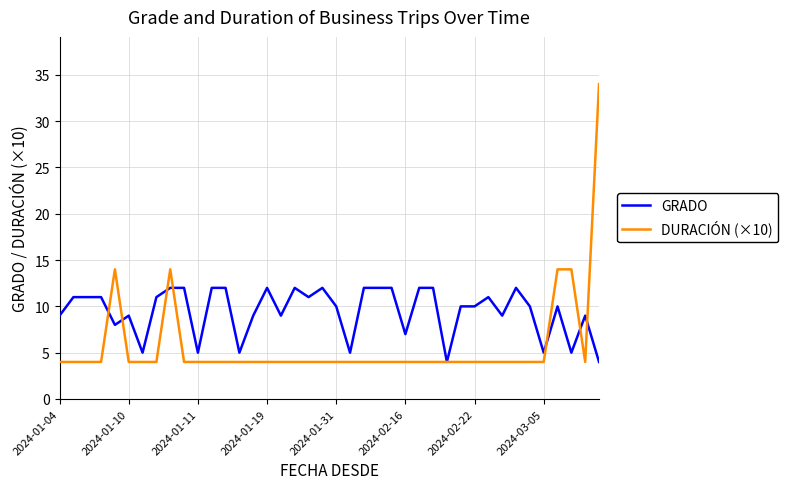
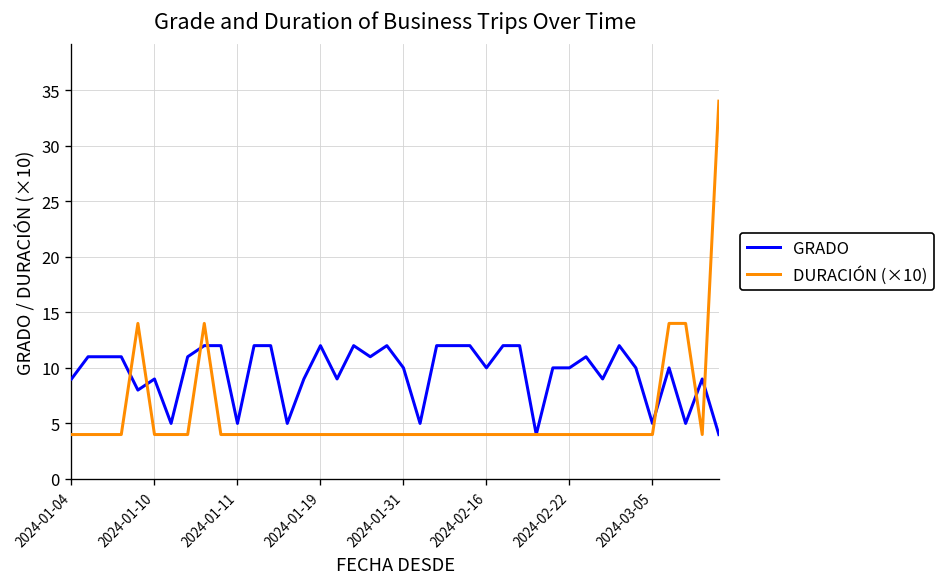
  {
    "GRADO": {
      "2024-01-04": 9,
      "2024-01-11": 5,
-     "2024-02-16": 7
+     "2024-02-16": 10
    },
    "DURACIÓN (×10)": {
      "2024-01-04": 4,
      "2024-01-11": 4,
      "2024-02-16": 4
    }
  }
